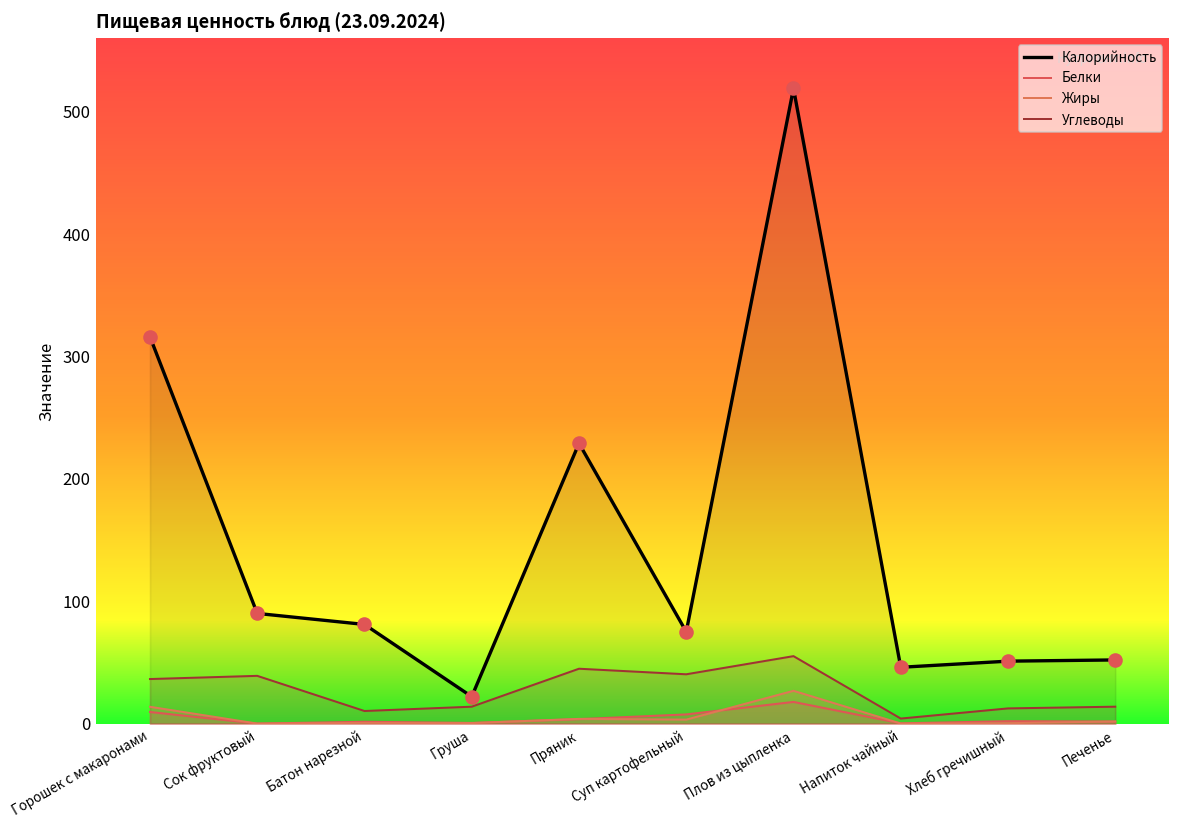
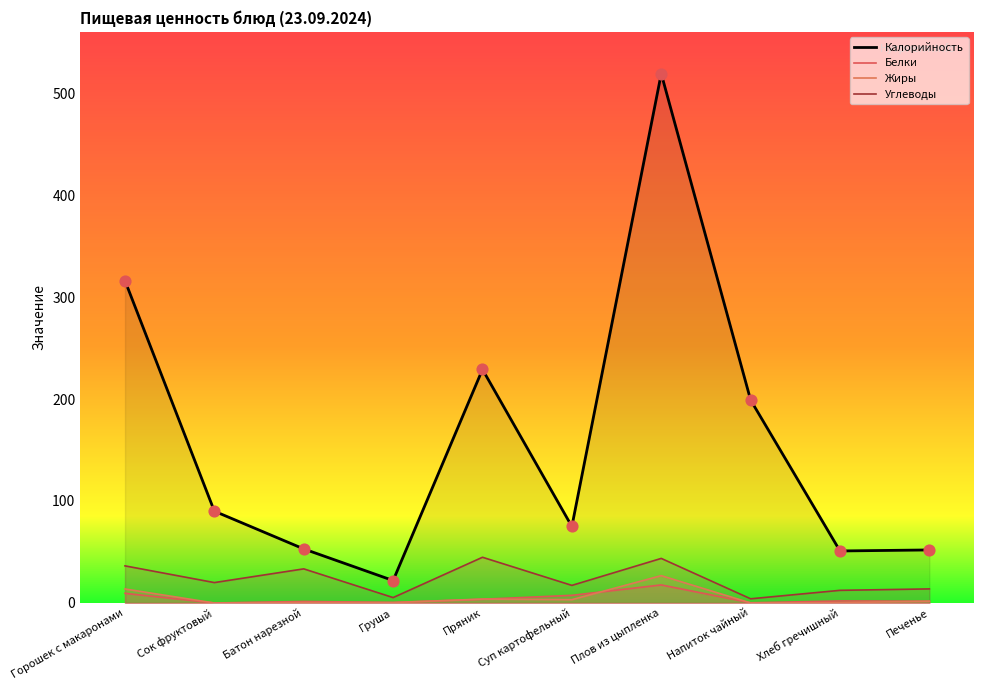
  {
    "Калорийность": {
      "Горошек с макаронами": 316,
      "Сок фруктовый": 90,
-     "Батон нарезной": 81,
+     "Батон нарезной": 53,
      "Груша": 22,
      "Пряник": 229,
      "Суп картофельный": 75,
      "Плов из цыпленка": 519,
-     "Напиток чайный": 46,
+     "Напиток чайный": 199,
      "Хлеб гречишный": 51,
      "Печенье": 52
    },
    "Углеводы": {
      "Горошек с макаронами": 36,
-     "Сок фруктовый": 39,
-     "Батон нарезной": 10,
-     "Груша": 14,
+     "Сок фруктовый": 20,
+     "Батон нарезной": 33,
+     "Груша": 5,
      "Пряник": 45,
-     "Суп картофельный": 40,
-     "Плов из цыпленка": 55,
+     "Суп картофельный": 17,
+     "Плов из цыпленка": 44,
      "Напиток чайный": 4,
      "Хлеб гречишный": 12,
      "Печенье": 14
    }
  }
